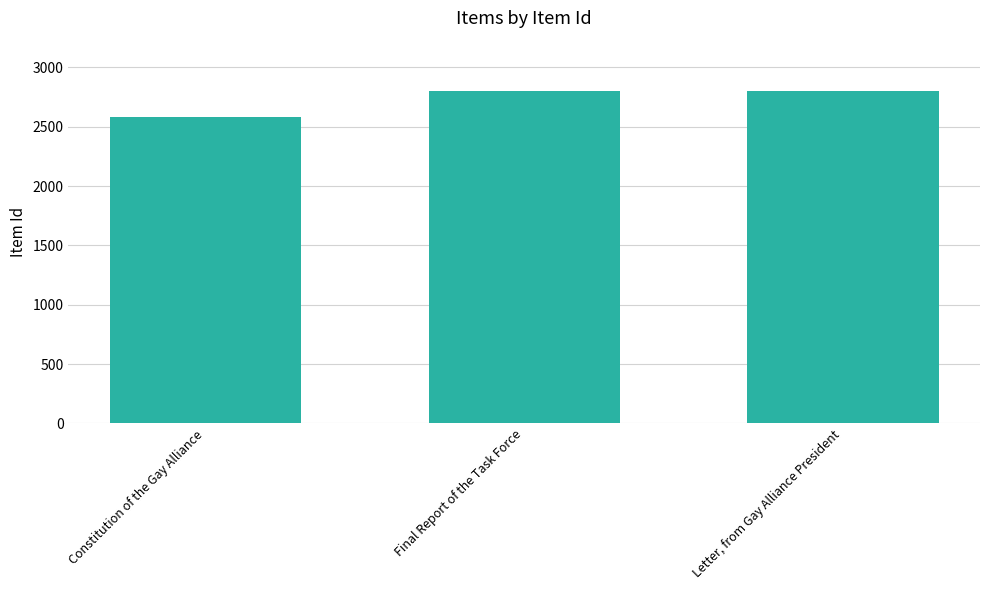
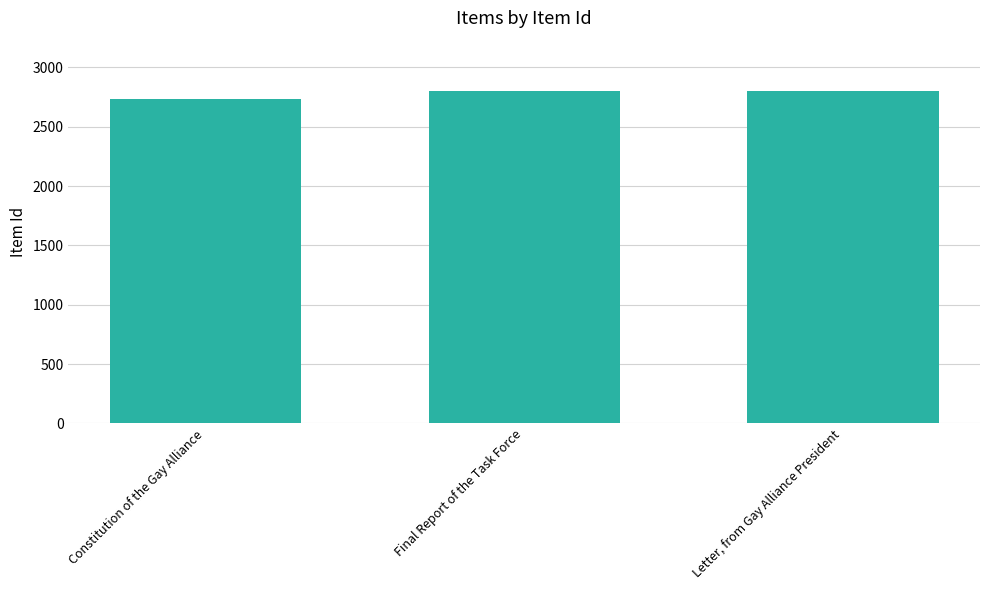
  {
-   "Constitution of the Gay Alliance": 2580,
+   "Constitution of the Gay Alliance": 2730,
    "Final Report of the Task Force": 2800,
    "Letter, from Gay Alliance President": 2800
  }
